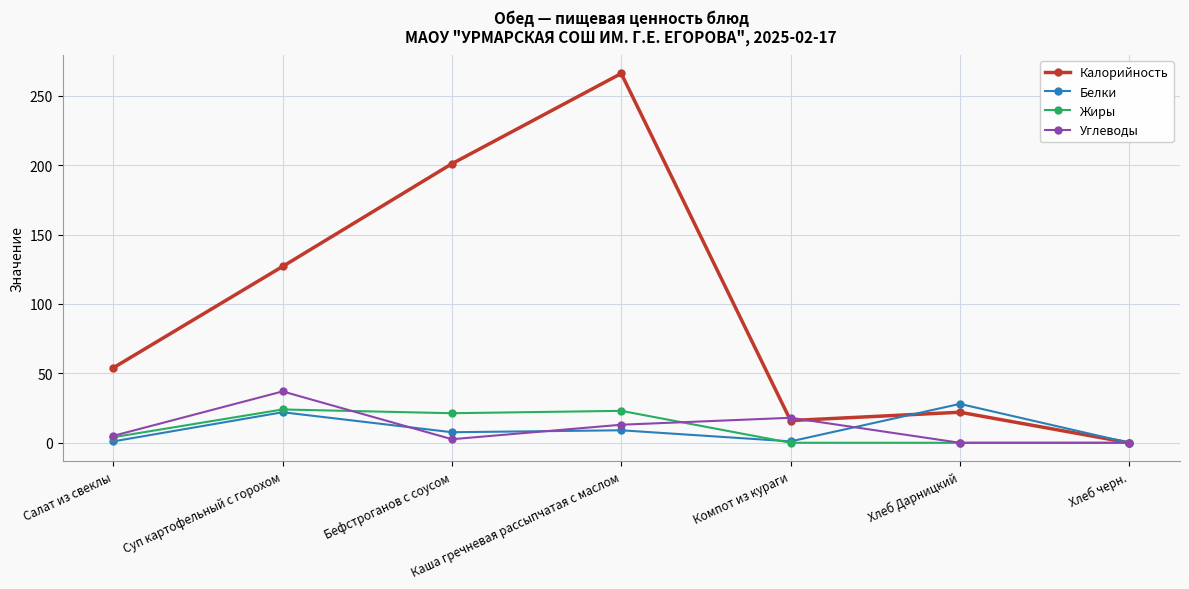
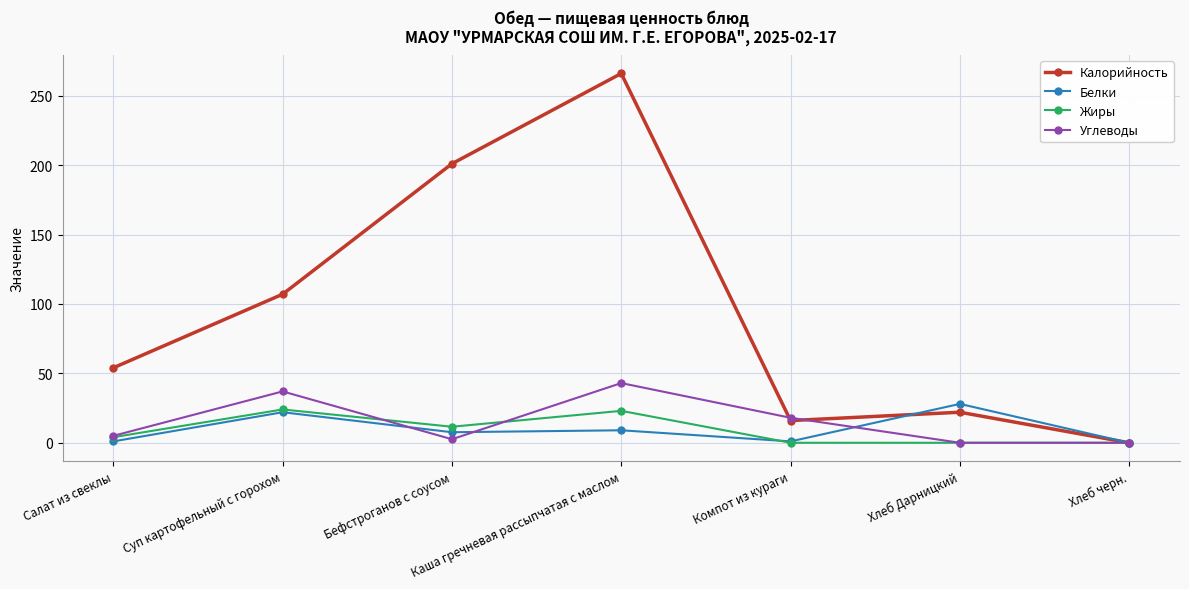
  {
    "Калорийность": {
      "Салат из свеклы": 54,
-     "Суп картофельный с горохом": 127,
+     "Суп картофельный с горохом": 107,
      "Бефстроганов с соусом": 201,
      "Каша гречневая рассыпчатая с маслом": 266,
      "Компот из кураги": 16,
      "Хлеб Дарницкий": 22
    },
    "Белки": {
      "Салат из свеклы": 1,
      "Суп картофельный с горохом": 22,
      "Бефстроганов с соусом": 8,
      "Каша гречневая рассыпчатая с маслом": 9,
      "Хлеб Дарницкий": 28
    },
    "Жиры": {
      "Суп картофельный с горохом": 24,
-     "Бефстроганов с соусом": 21,
+     "Бефстроганов с соусом": 12,
      "Каша гречневая рассыпчатая с маслом": 23
    },
    "Углеводы": {
      "Суп картофельный с горохом": 37,
      "Бефстроганов с соусом": 3,
-     "Каша гречневая рассыпчатая с маслом": 13,
+     "Каша гречневая рассыпчатая с маслом": 43,
      "Компот из кураги": 18
    }
  }
